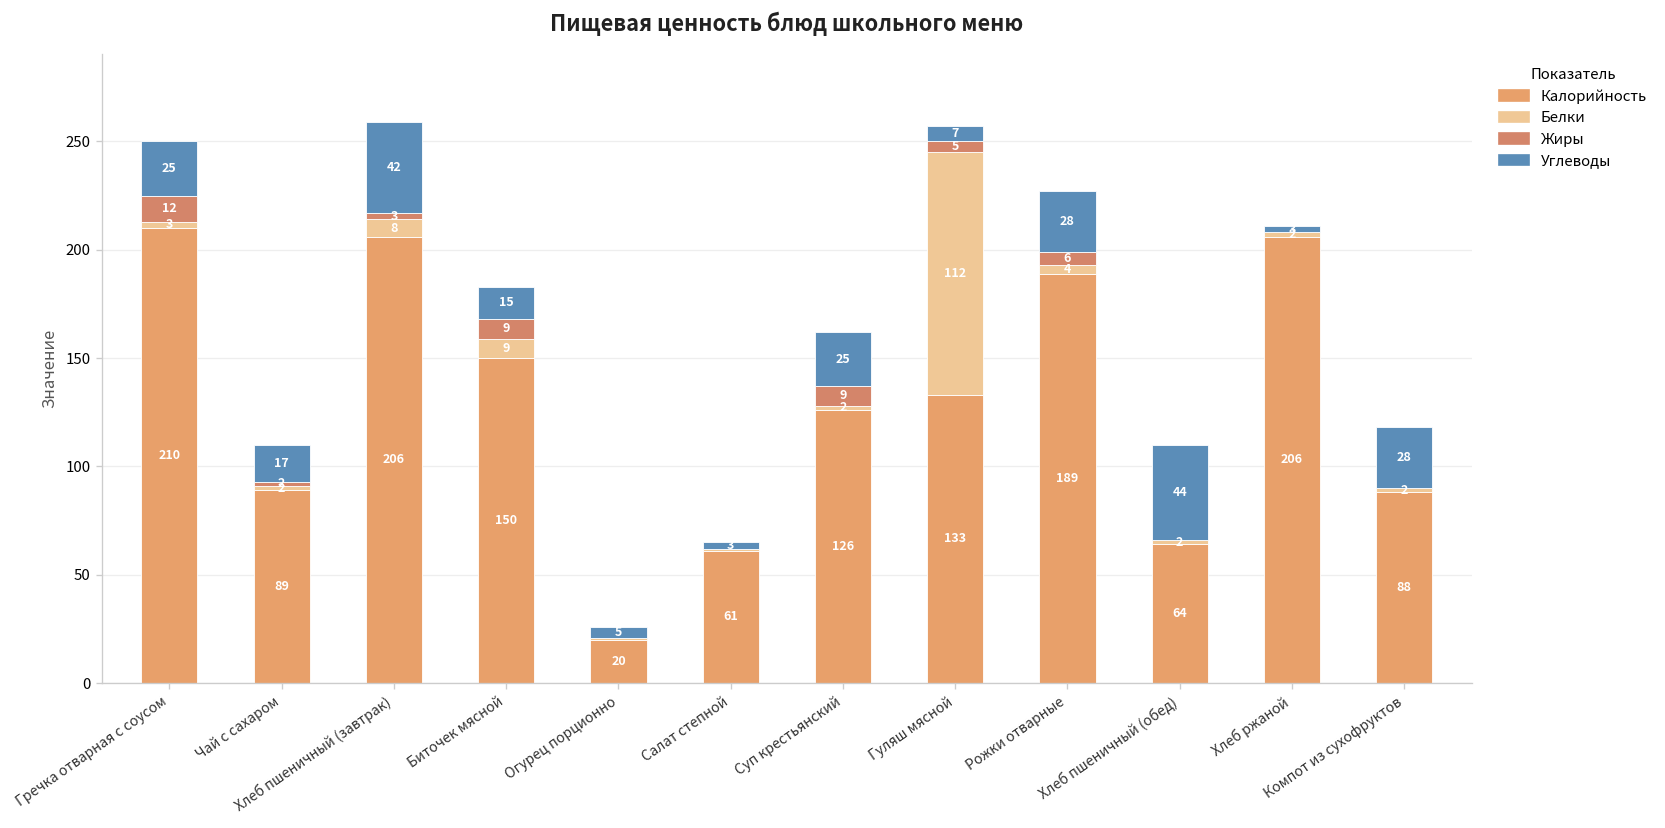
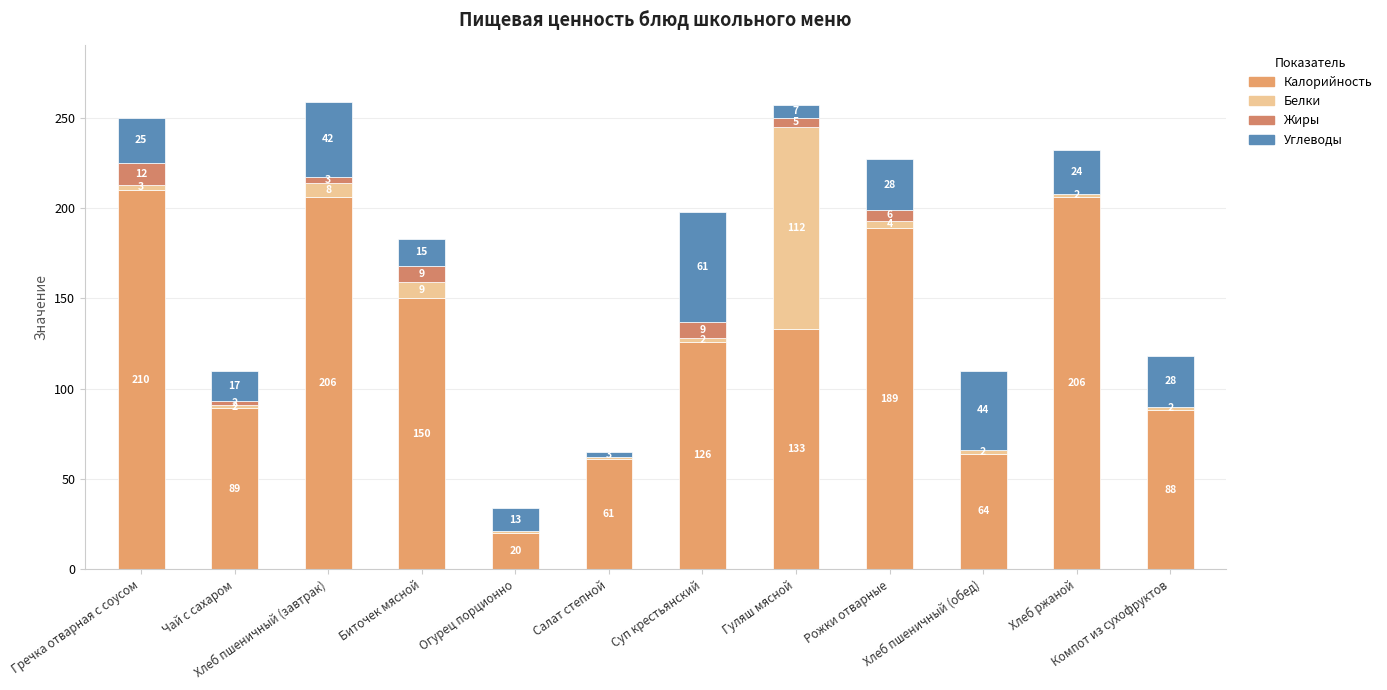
  {
    "Белки": {
      "Гречка отварная с соусом": 3,
      "Хлеб пшеничный (завтрак)": 8,
      "Биточек мясной": 9,
      "Суп крестьянский": 2,
      "Гуляш мясной": 112,
      "Рожки отварные": 4,
      "Хлеб пшеничный (обед)": 2,
      "Хлеб ржаной": 2,
      "Компот из сухофруктов": 2
    },
    "Углеводы": {
      "Гречка отварная с соусом": 25,
      "Чай с сахаром": 17,
      "Хлеб пшеничный (завтрак)": 42,
      "Биточек мясной": 15,
-     "Огурец порционно": 5,
-     "Суп крестьянский": 25,
+     "Огурец порционно": 13,
+     "Суп крестьянский": 61,
      "Гуляш мясной": 7,
      "Рожки отварные": 28,
      "Хлеб пшеничный (обед)": 44,
-     "Хлеб ржаной": 3,
+     "Хлеб ржаной": 24,
      "Компот из сухофруктов": 28
    }
  }
